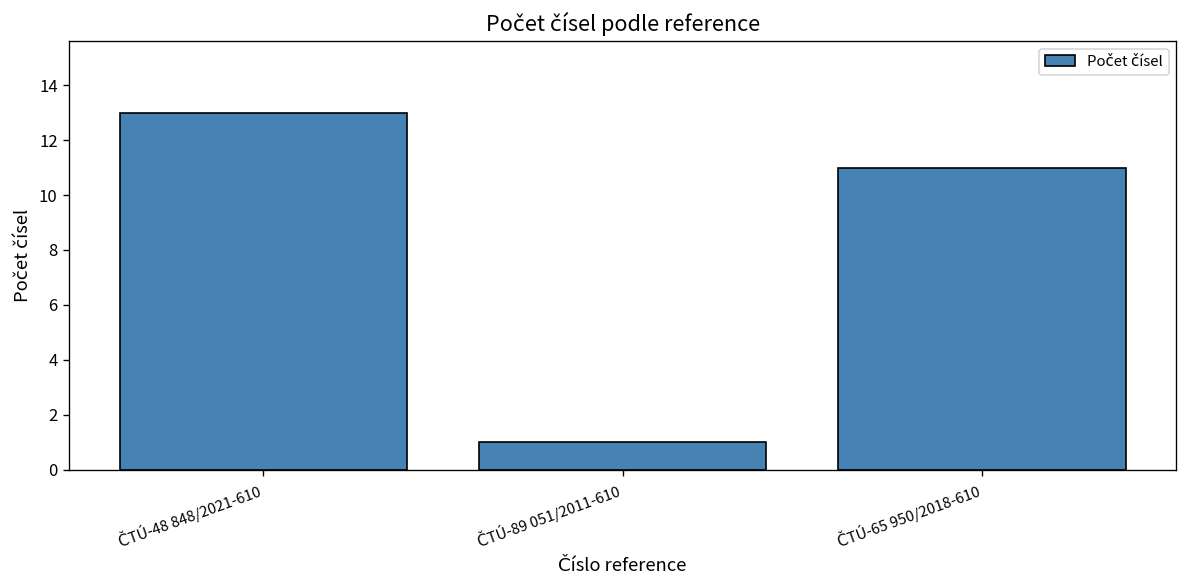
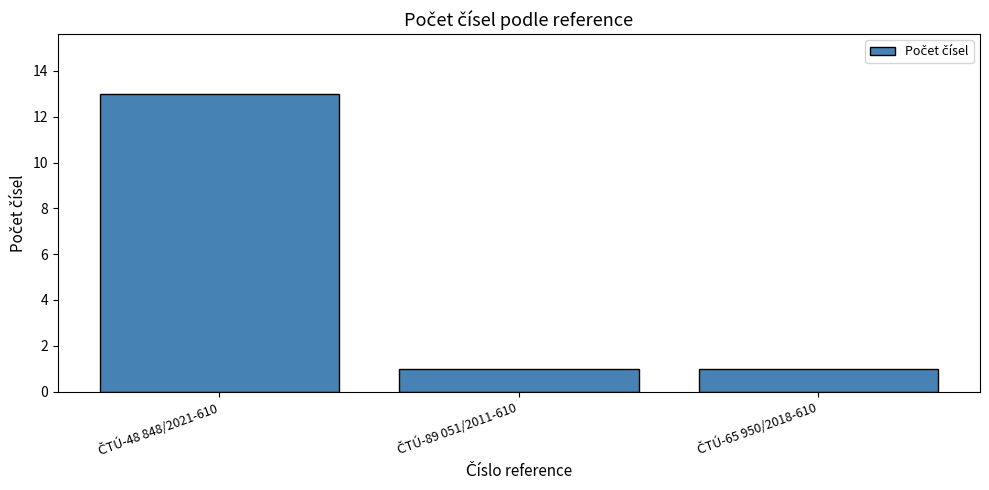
  {
    "ČTÚ-48 848/2021-610": 13,
    "ČTÚ-89 051/2011-610": 1,
-   "ČTÚ-65 950/2018-610": 11
+   "ČTÚ-65 950/2018-610": 1
  }
